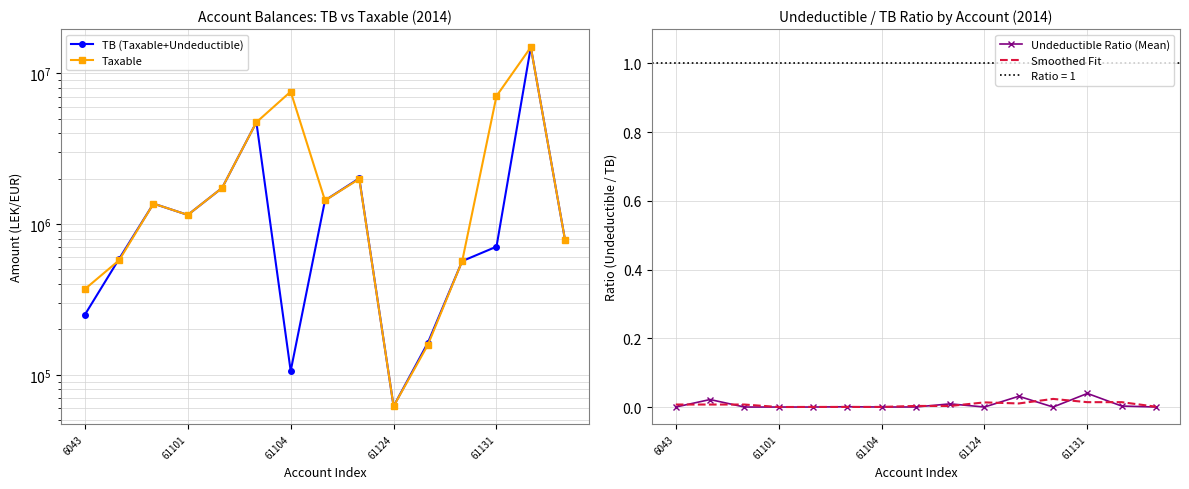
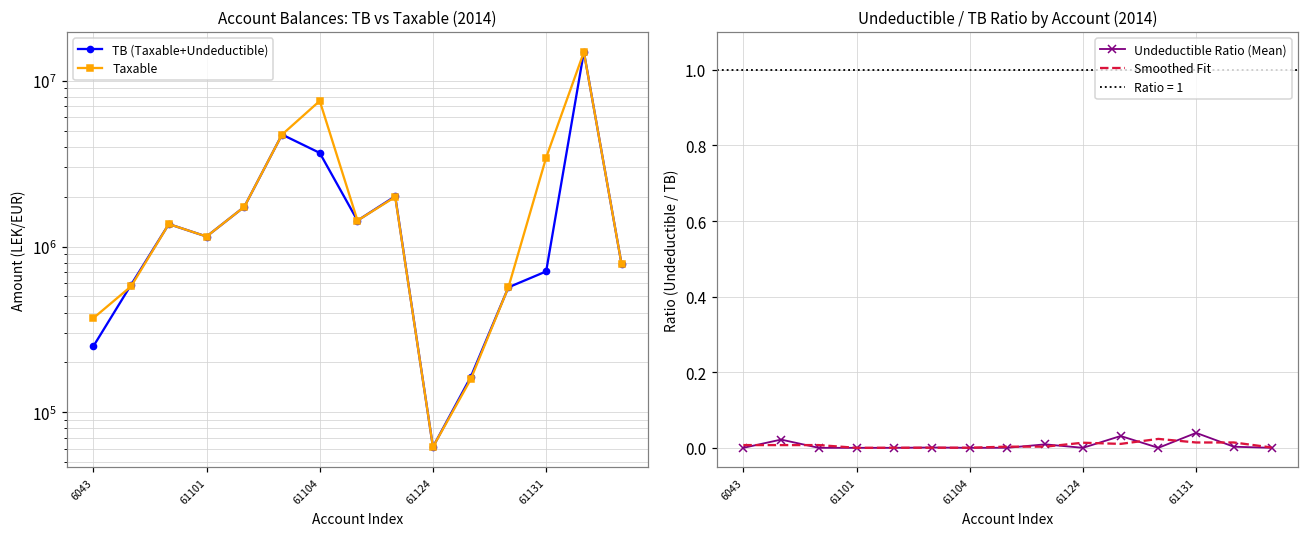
  {
    "Account Balances: TB vs Taxable (2014)": {
      "TB (Taxable+Undeductible)": {
        "6043": 250000,
-       "61104": 110000,
+       "61104": 3700000,
        "61131": 700000
      },
      "Taxable": {
        "6043": 370000,
        "61104": 8000000,
-       "61131": 7000000
+       "61131": 3400000
      }
    },
    "Undeductible / TB Ratio by Account (2014)": {
      "Undeductible Ratio (Mean)": {
        "61124": 0.00,
        "61131": 0.04
      },
      "Smoothed Fit": {
        "61124": 0.01,
        "61131": 0.01
      }
    }
  }
